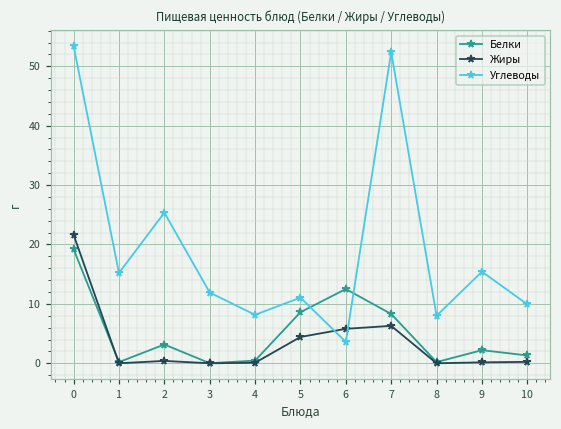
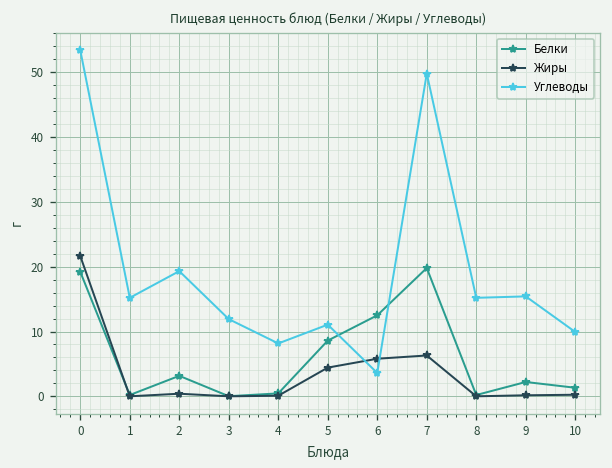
  {
    "Белки": {
      "0": 19,
      "2": 3,
      "5": 9,
      "6": 13,
-     "7": 8,
+     "7": 20,
      "9": 2,
      "10": 1
    },
    "Жиры": {
      "0": 22,
      "2": 0,
      "5": 4,
      "6": 6,
      "7": 6,
      "9": 0,
      "10": 0
    },
    "Углеводы": {
      "0": 53,
      "1": 15,
-     "2": 25,
+     "2": 19,
      "3": 12,
      "4": 8,
      "5": 11,
      "6": 4,
-     "7": 52,
-     "8": 8,
+     "7": 50,
+     "8": 15,
      "9": 15,
      "10": 10
    }
  }
